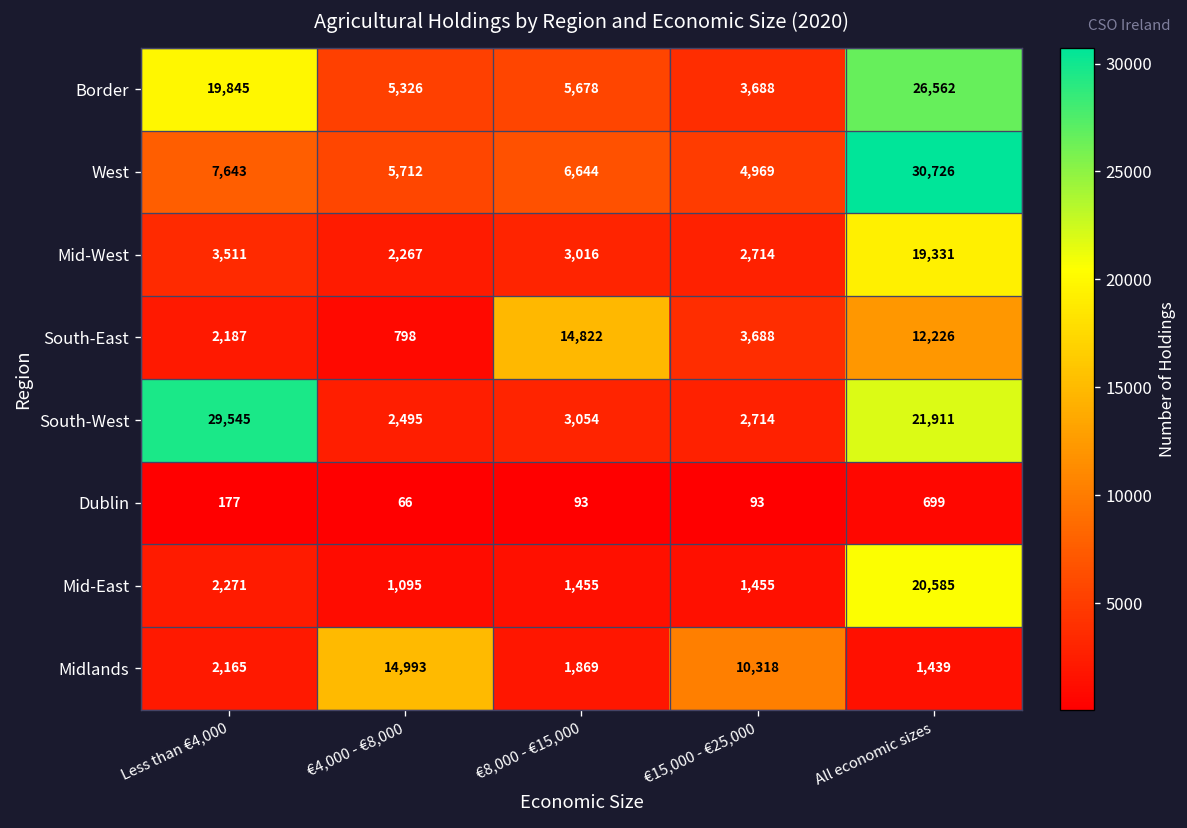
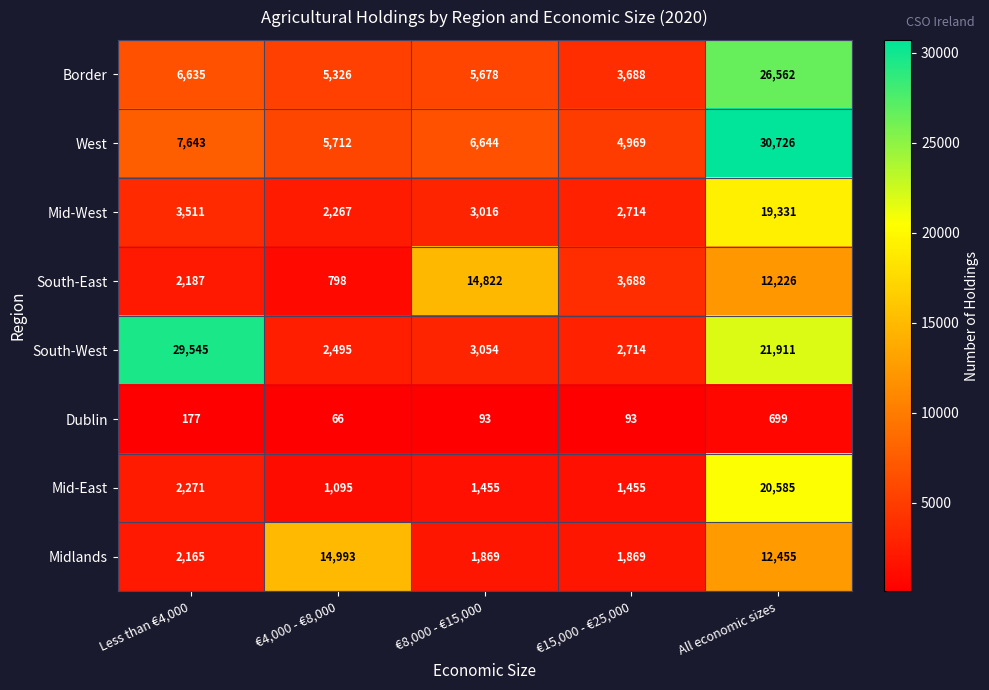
  {
    "Border": {
-     "Less than €4,000": "19,845",
+     "Less than €4,000": "6,635",
      "€4,000 - €8,000": "5,326",
      "€8,000 - €15,000": "5,678",
      "€15,000 - €25,000": "3,688",
      "All economic sizes": "26,562"
    },
    "West": {
      "Less than €4,000": "7,643",
      "€4,000 - €8,000": "5,712",
      "€8,000 - €15,000": "6,644",
      "€15,000 - €25,000": "4,969",
      "All economic sizes": "30,726"
    },
    "Mid-West": {
      "Less than €4,000": "3,511",
      "€4,000 - €8,000": "2,267",
      "€8,000 - €15,000": "3,016",
      "€15,000 - €25,000": "2,714",
      "All economic sizes": "19,331"
    },
    "South-East": {
      "Less than €4,000": "2,187",
      "€4,000 - €8,000": "798",
      "€8,000 - €15,000": "14,822",
      "€15,000 - €25,000": "3,688",
      "All economic sizes": "12,226"
    },
    "South-West": {
      "Less than €4,000": "29,545",
      "€4,000 - €8,000": "2,495",
      "€8,000 - €15,000": "3,054",
      "€15,000 - €25,000": "2,714",
      "All economic sizes": "21,911"
    },
    "Dublin": {
      "Less than €4,000": "177",
      "€4,000 - €8,000": "66",
      "€8,000 - €15,000": "93",
      "€15,000 - €25,000": "93",
      "All economic sizes": "699"
    },
    "Mid-East": {
      "Less than €4,000": "2,271",
      "€4,000 - €8,000": "1,095",
      "€8,000 - €15,000": "1,455",
      "€15,000 - €25,000": "1,455",
      "All economic sizes": "20,585"
    },
    "Midlands": {
      "Less than €4,000": "2,165",
      "€4,000 - €8,000": "14,993",
      "€8,000 - €15,000": "1,869",
-     "€15,000 - €25,000": "10,318",
-     "All economic sizes": "1,439"
+     "€15,000 - €25,000": "1,869",
+     "All economic sizes": "12,455"
    }
  }
